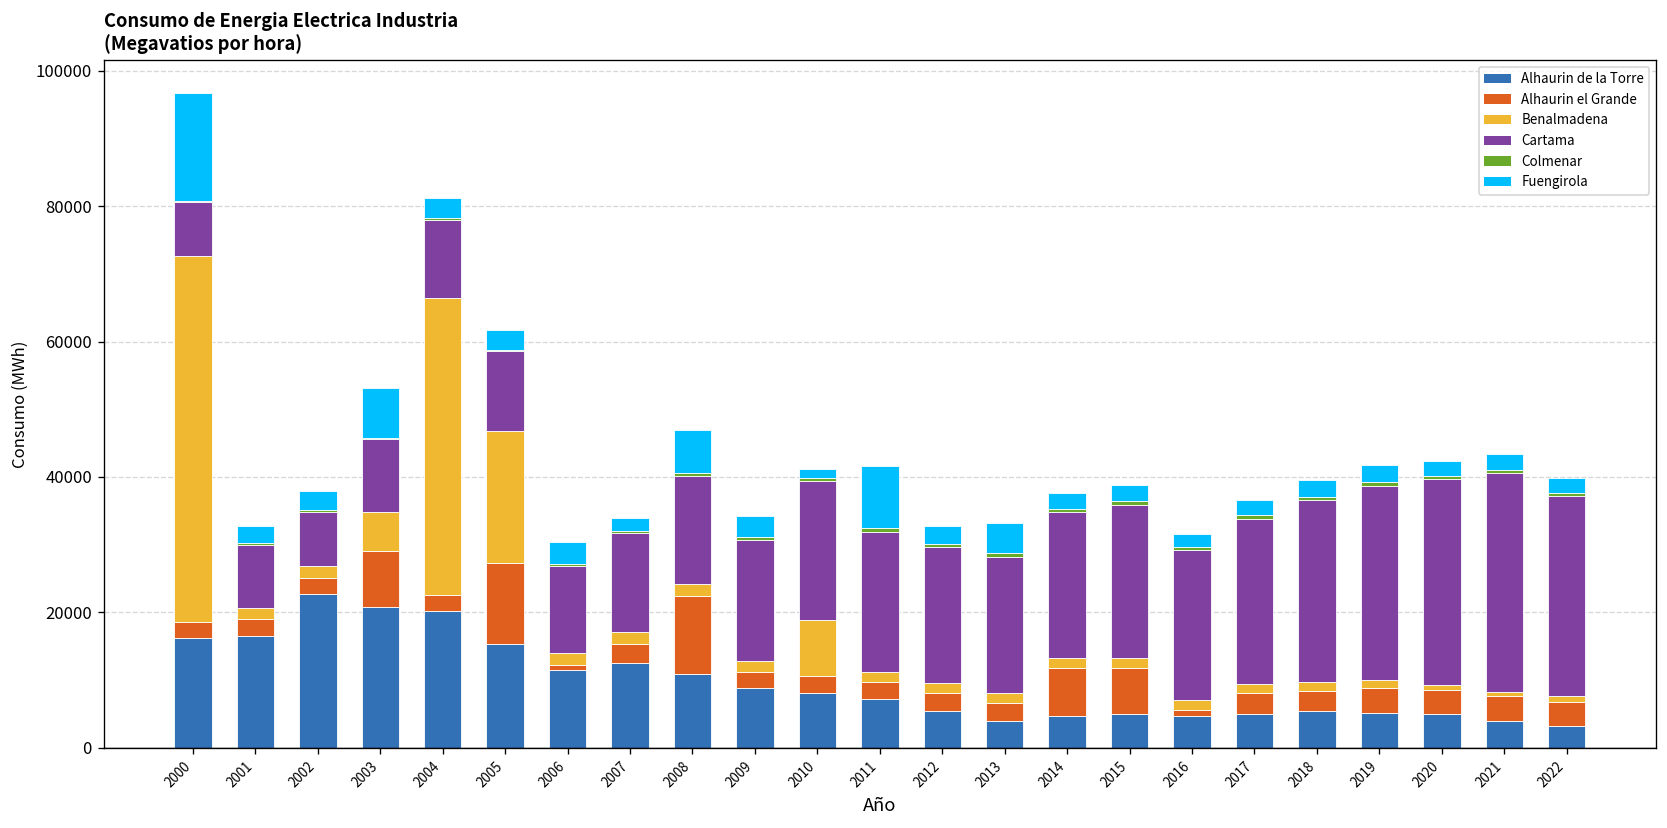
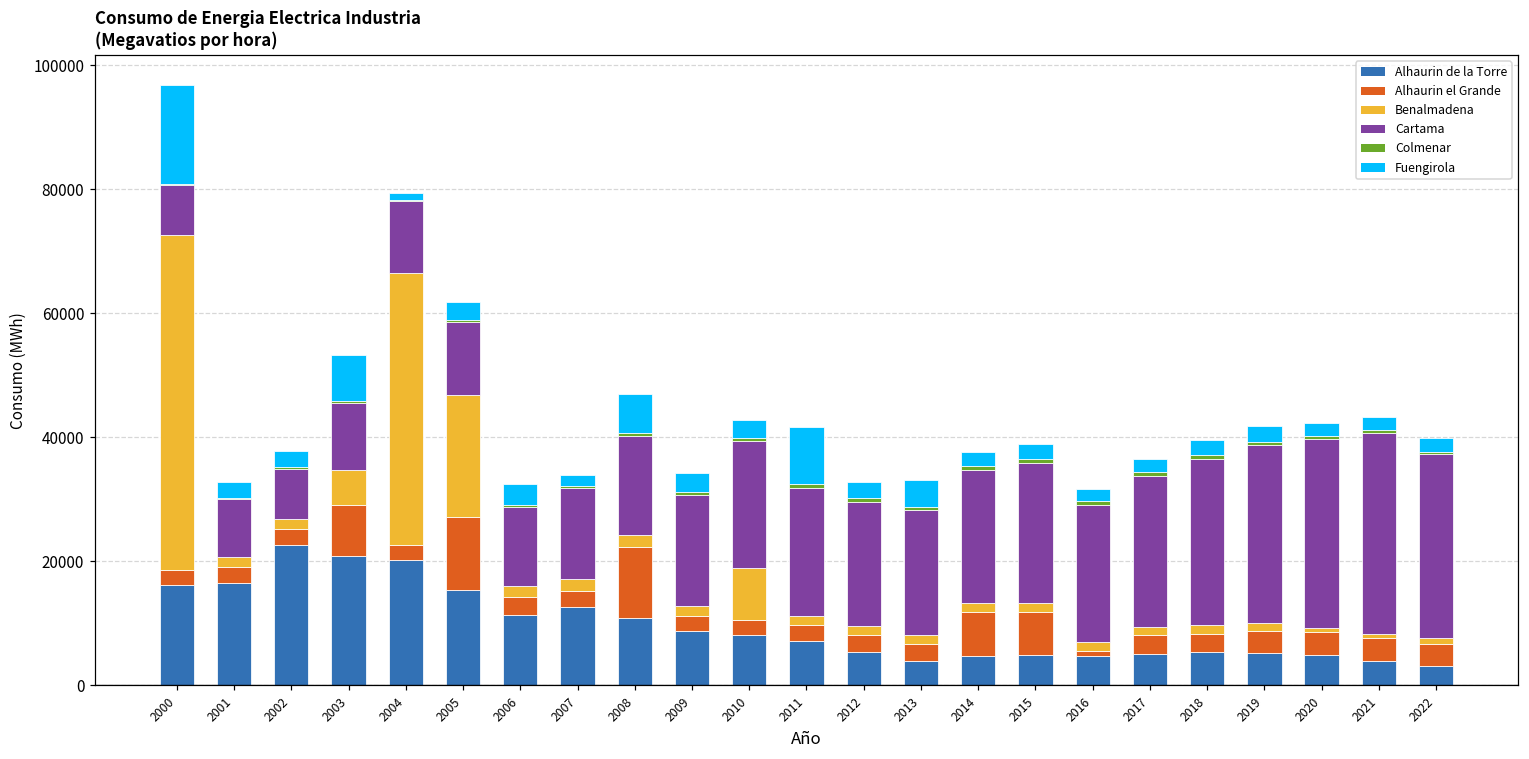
  {
    "Alhaurin el Grande": {
      "2000": 2000,
      "2001": 2000,
      "2002": 2000,
      "2003": 8000,
      "2004": 2000,
      "2005": 12000,
-     "2006": 1000,
+     "2006": 3000,
      "2007": 3000,
      "2008": 11000,
      "2009": 2000,
      "2010": 2000,
      "2011": 3000,
      "2012": 3000,
      "2013": 3000,
      "2014": 7000,
      "2015": 7000,
      "2016": 1000,
      "2017": 3000,
      "2018": 3000,
      "2019": 4000,
      "2020": 4000,
      "2021": 4000,
      "2022": 4000
    },
    "Benalmadena": {
      "2000": 54000,
      "2001": 2000,
      "2002": 2000,
      "2003": 6000,
      "2004": 44000,
      "2005": 20000,
      "2006": 2000,
      "2007": 2000,
      "2008": 2000,
      "2009": 2000,
      "2010": 8000,
      "2011": 2000,
      "2012": 1000,
      "2013": 1000,
      "2014": 1000,
      "2015": 1000,
      "2016": 1000,
      "2017": 1000,
      "2018": 1000,
      "2019": 1000,
      "2020": 1000,
      "2021": 1000,
      "2022": 1000
    },
    "Cartama": {
      "2000": 8000,
      "2001": 9000,
      "2002": 8000,
      "2003": 11000,
      "2004": 12000,
      "2005": 12000,
      "2006": 13000,
      "2007": 15000,
      "2008": 16000,
      "2009": 18000,
      "2010": 20000,
      "2011": 21000,
      "2012": 20000,
      "2013": 20000,
      "2014": 22000,
      "2015": 23000,
      "2016": 22000,
      "2017": 24000,
      "2018": 27000,
      "2019": 29000,
      "2020": 30000,
      "2021": 32000,
      "2022": 30000
    },
    "Colmenar": {
      "2010": 1000,
      "2011": 1000,
      "2012": 1000,
      "2013": 1000,
      "2014": 1000,
      "2015": 1000,
      "2016": 0,
      "2017": 1000,
      "2018": 1000,
      "2019": 1000
    },
    "Fuengirola": {
      "2000": 16000,
      "2001": 3000,
      "2002": 3000,
      "2003": 7000,
-     "2004": 3000,
+     "2004": 1000,
      "2005": 3000,
      "2006": 3000,
      "2007": 2000,
      "2008": 6000,
      "2009": 3000,
-     "2010": 1000,
+     "2010": 3000,
      "2011": 9000,
      "2012": 3000,
      "2013": 4000,
      "2014": 2000,
      "2015": 2000,
      "2016": 2000,
      "2017": 2000,
      "2018": 2000,
      "2019": 3000,
      "2020": 2000,
      "2021": 2000,
      "2022": 2000
    }
  }
